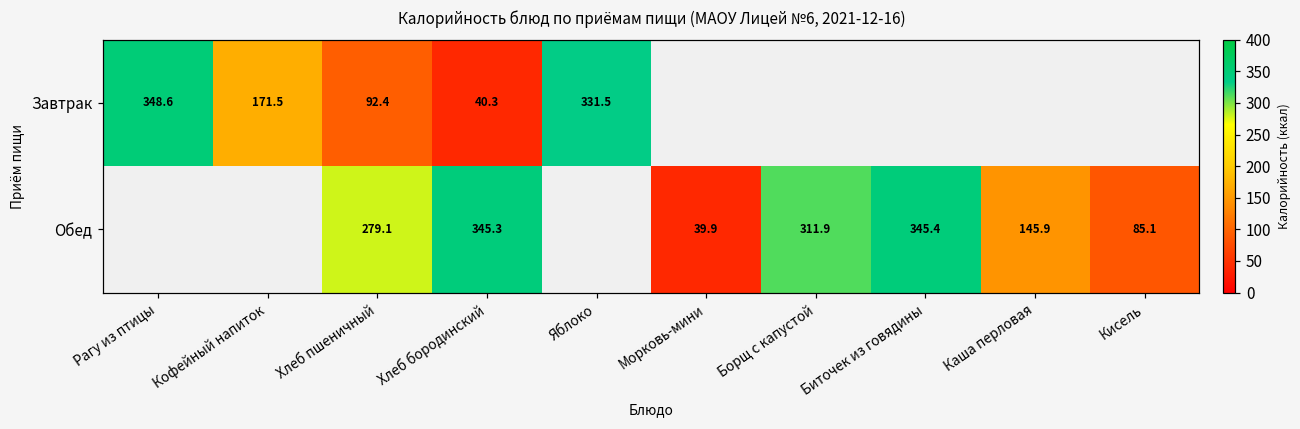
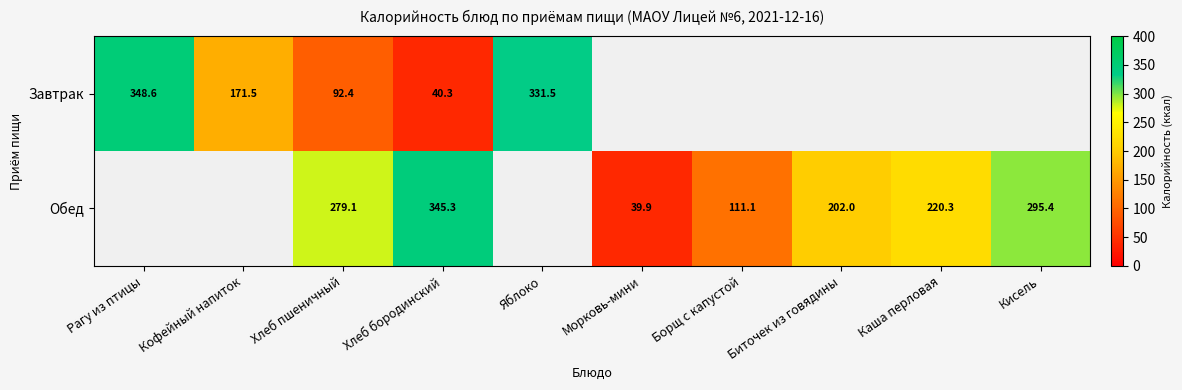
  {
    "Завтрак": {
      "Рагу из птицы": 348.6,
      "Кофейный напиток": 171.5,
      "Хлеб пшеничный": 92.4,
      "Хлеб бородинский": 40.3,
      "Яблоко": 331.5
    },
    "Обед": {
      "Хлеб пшеничный": 279.1,
      "Хлеб бородинский": 345.3,
      "Морковь-мини": 39.9,
-     "Борщ с капустой": 311.9,
-     "Биточек из говядины": 345.4,
-     "Каша перловая": 145.9,
-     "Кисель": 85.1
+     "Борщ с капустой": 111.1,
+     "Биточек из говядины": 202.0,
+     "Каша перловая": 220.3,
+     "Кисель": 295.4
    }
  }
